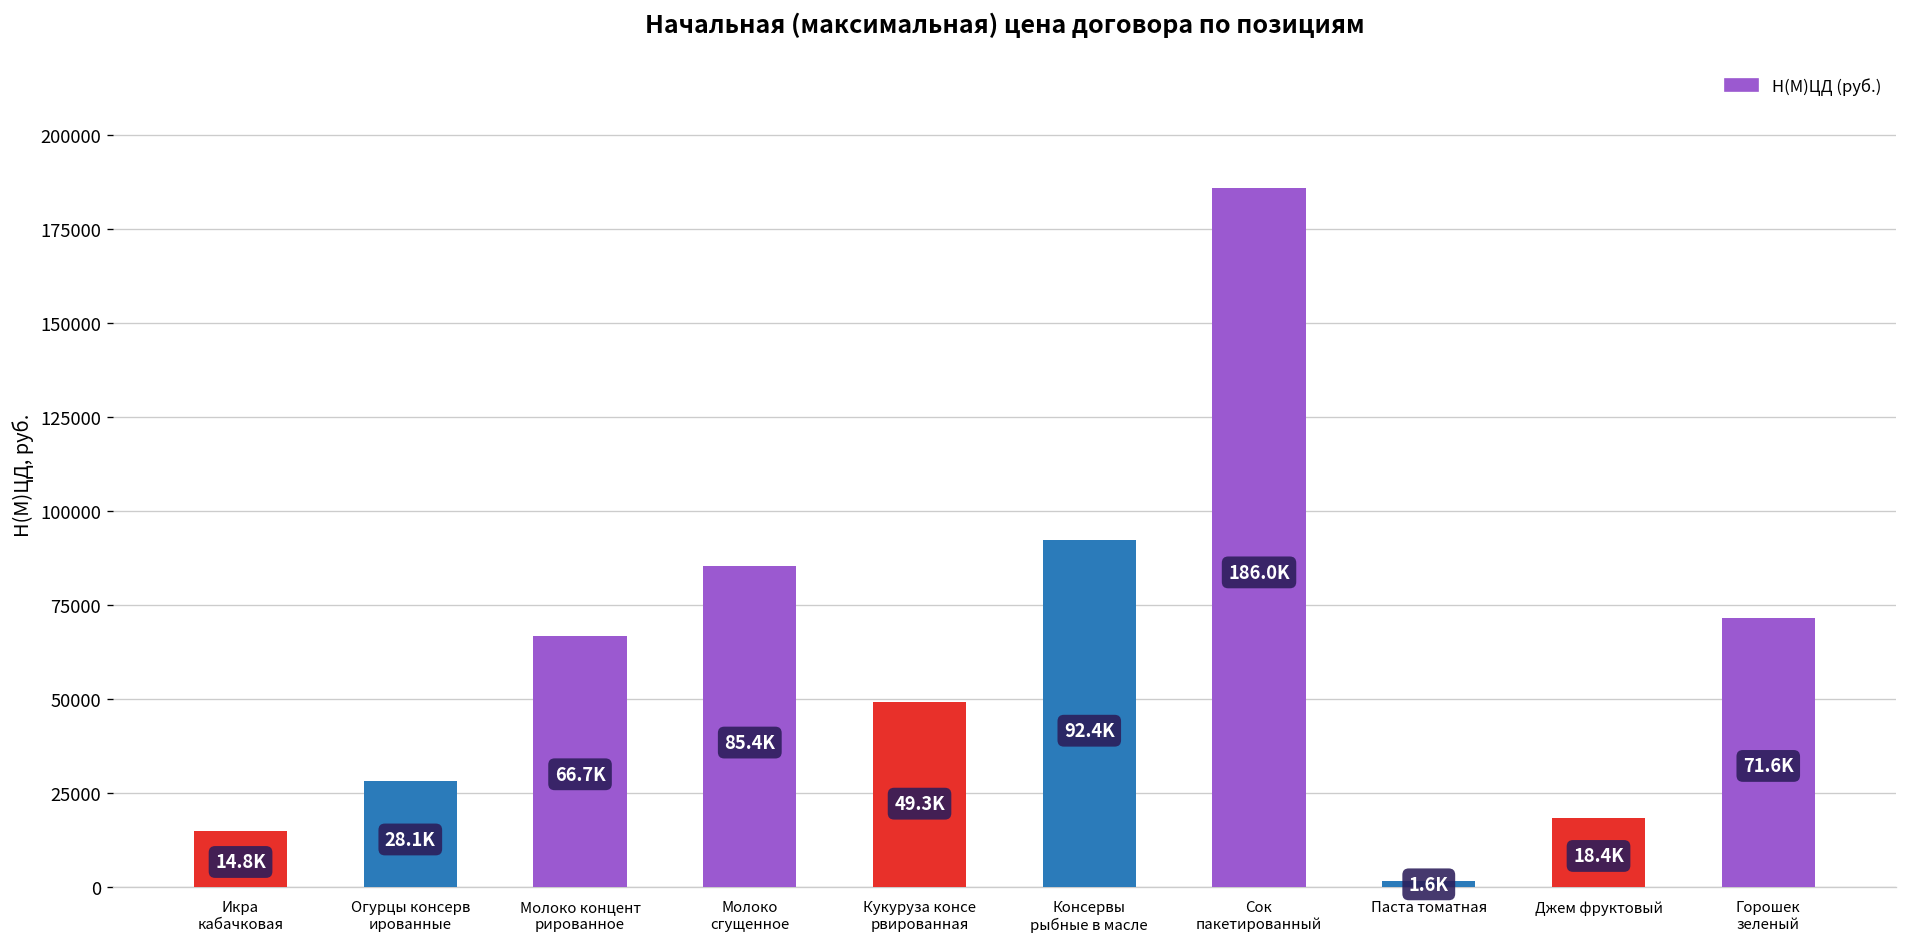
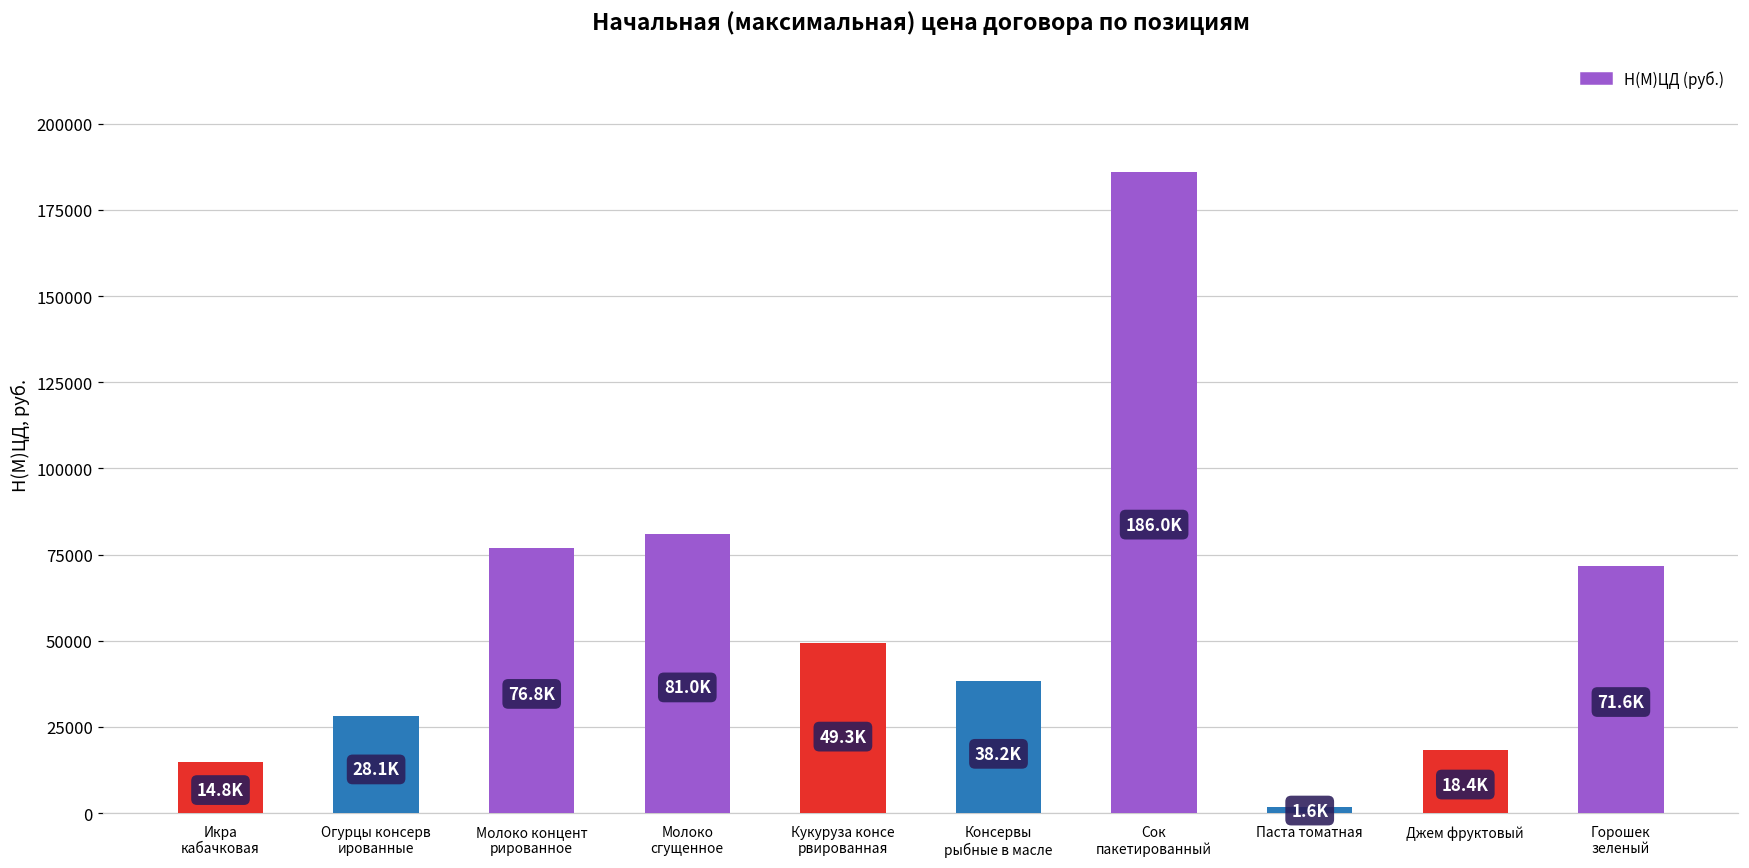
  {
-   "Молоко концент рированное": "66.7K",
-   "Молоко сгущенное": "85.4K",
-   "Консервы рыбные в масле": "92.4K"
+   "Молоко концент рированное": "76.8K",
+   "Молоко сгущенное": "81.0K",
+   "Консервы рыбные в масле": "38.2K"
  }
